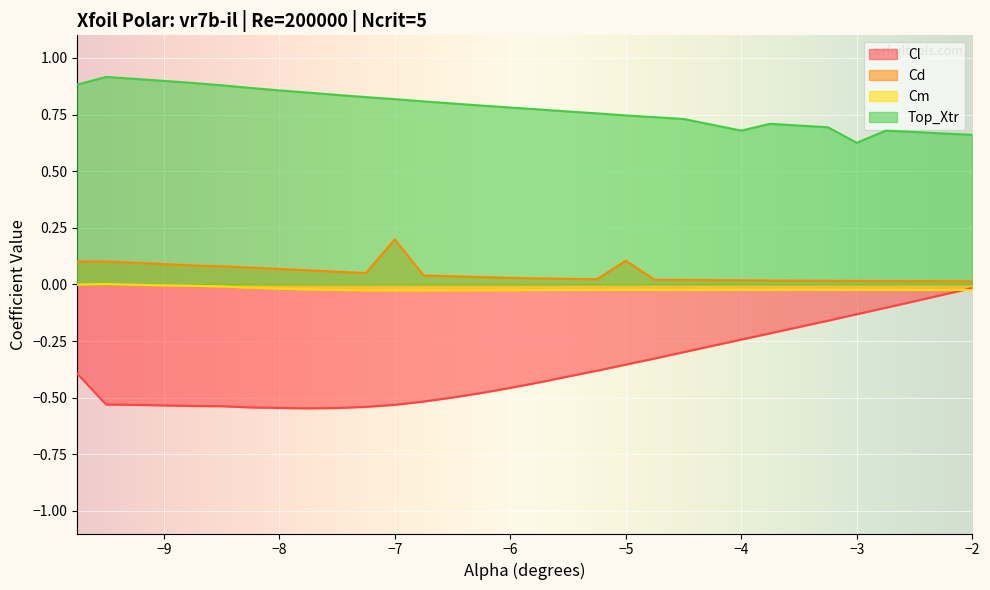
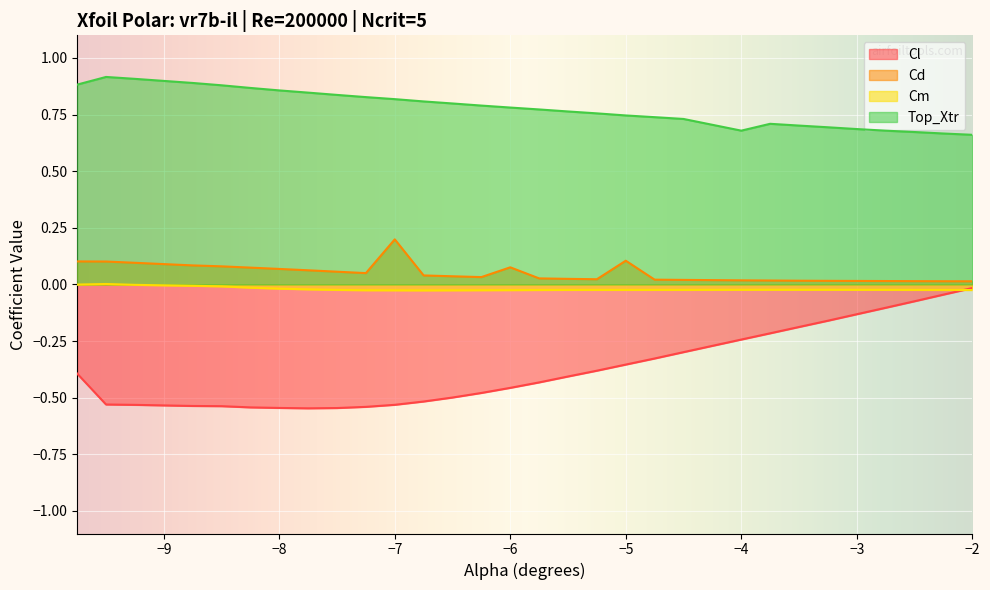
  {
    "Cd": {
      "−8": 0.07,
      "−7": 0.20,
-     "−6": 0.03,
+     "−6": 0.08,
      "−5": 0.10,
      "−4": 0.02,
      "−3": 0.02,
      "−2": 0.01
    },
    "Top_Xtr": {
      "−8": 0.86,
      "−7": 0.82,
      "−6": 0.78,
      "−5": 0.75,
      "−4": 0.68,
-     "−3": 0.63,
+     "−3": 0.69,
      "−2": 0.66
    }
  }
